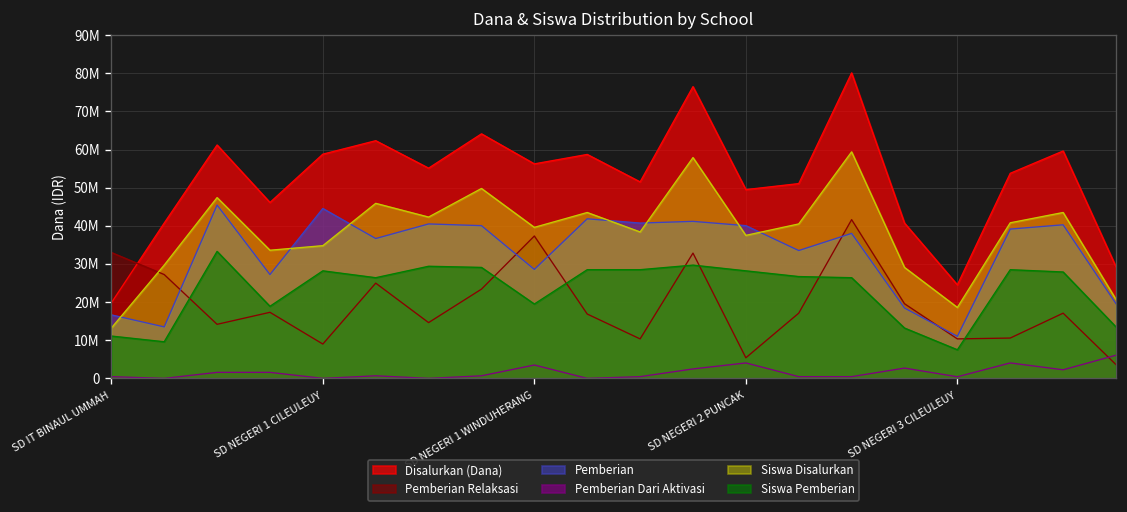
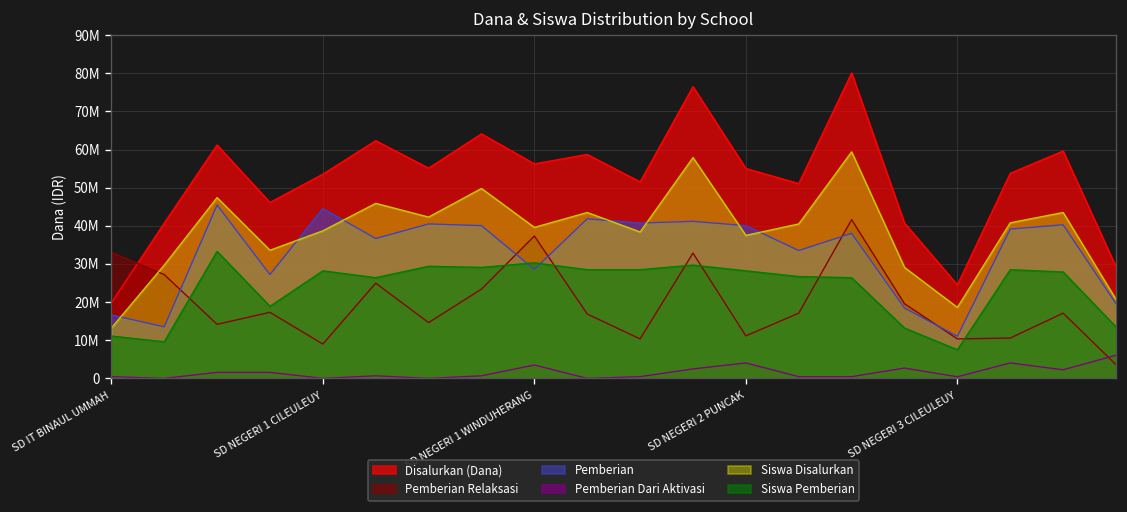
  {
    "Disalurkan (Dana)": {
      "SD IT BINAUL UMMAH": 20000000,
-     "SD NEGERI 1 CILEULEUY": 59000000,
+     "SD NEGERI 1 CILEULEUY": 54000000,
      "SD NEGERI 1 WINDUHERANG": 56000000,
-     "SD NEGERI 2 PUNCAK": 50000000,
+     "SD NEGERI 2 PUNCAK": 55000000,
      "SD NEGERI 3 CILEULEUY": 25000000
    },
    "Pemberian Relaksasi": {
      "SD IT BINAUL UMMAH": 33000000,
      "SD NEGERI 1 CILEULEUY": 9000000,
      "SD NEGERI 1 WINDUHERANG": 37000000,
-     "SD NEGERI 2 PUNCAK": 5000000
+     "SD NEGERI 2 PUNCAK": 11000000
    },
    "Pemberian": {
      "SD IT BINAUL UMMAH": 17000000,
      "SD NEGERI 1 CILEULEUY": 45000000,
      "SD NEGERI 1 WINDUHERANG": 29000000,
      "SD NEGERI 2 PUNCAK": 40000000
    },
    "Pemberian Dari Aktivasi": {
      "SD IT BINAUL UMMAH": 0,
      "SD NEGERI 1 CILEULEUY": 0,
      "SD NEGERI 1 WINDUHERANG": 4000000,
      "SD NEGERI 2 PUNCAK": 4000000,
      "SD NEGERI 3 CILEULEUY": 0
    },
    "Siswa Disalurkan": {
      "SD IT BINAUL UMMAH": 13000000,
-     "SD NEGERI 1 CILEULEUY": 35000000,
+     "SD NEGERI 1 CILEULEUY": 39000000,
      "SD NEGERI 1 WINDUHERANG": 40000000,
      "SD NEGERI 2 PUNCAK": 38000000,
      "SD NEGERI 3 CILEULEUY": 19000000
    },
    "Siswa Pemberian": {
      "SD IT BINAUL UMMAH": 11000000,
      "SD NEGERI 1 CILEULEUY": 28000000,
-     "SD NEGERI 1 WINDUHERANG": 20000000,
+     "SD NEGERI 1 WINDUHERANG": 30000000,
      "SD NEGERI 2 PUNCAK": 28000000,
      "SD NEGERI 3 CILEULEUY": 8000000
    }
  }
